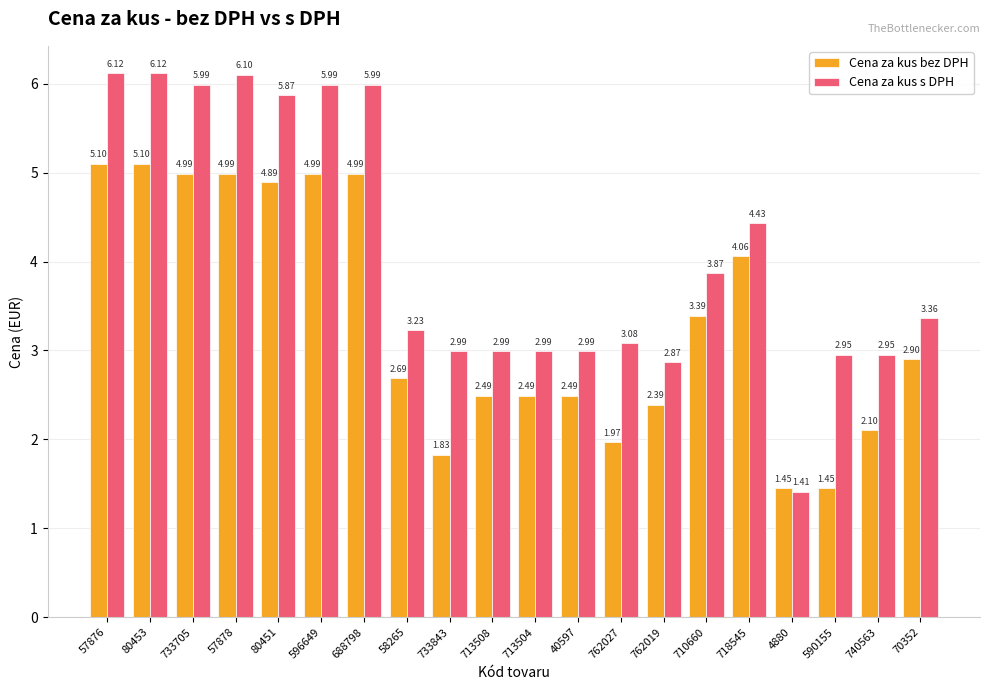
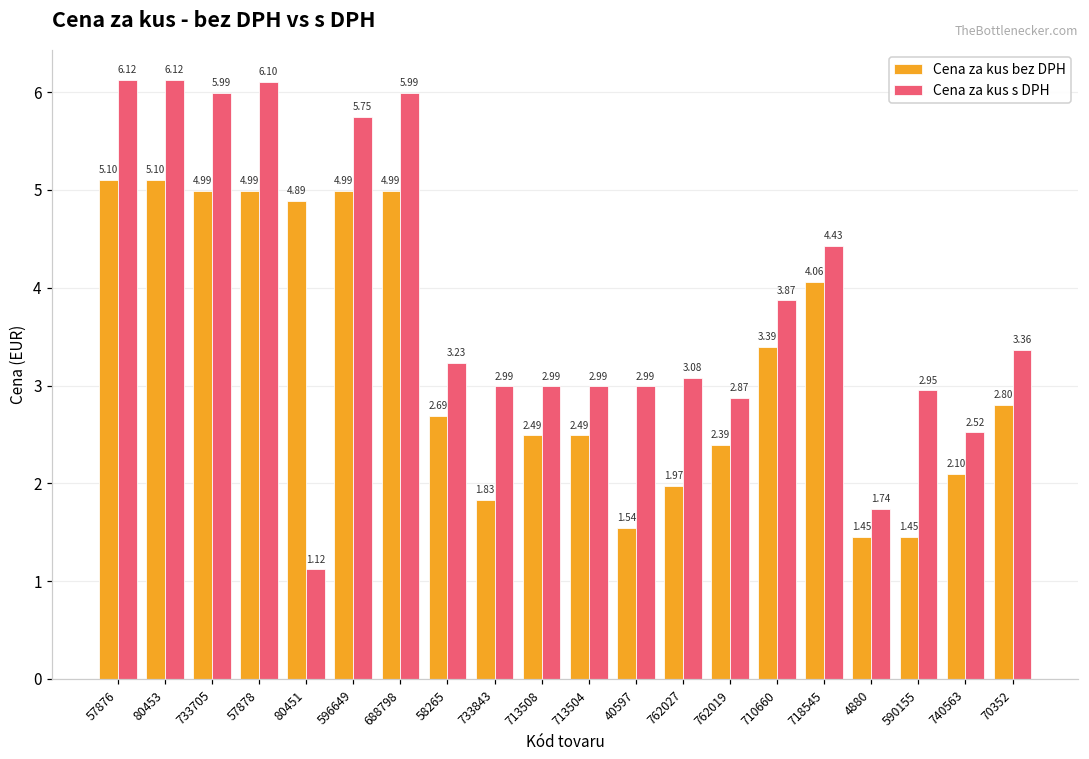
  {
    "Cena za kus bez DPH": {
      "57876": 5.10,
      "80453": 5.10,
      "733705": 4.99,
      "57878": 4.99,
      "80451": 4.89,
      "596649": 4.99,
      "688798": 4.99,
      "58265": 2.69,
      "733843": 1.83,
      "713508": 2.49,
      "713504": 2.49,
-     "40597": 2.49,
+     "40597": 1.54,
      "762027": 1.97,
      "762019": 2.39,
      "710660": 3.39,
      "718545": 4.06,
      "4880": 1.45,
      "590155": 1.45,
      "740563": 2.10,
-     "70352": 2.90
+     "70352": 2.80
    },
    "Cena za kus s DPH": {
      "57876": 6.12,
      "80453": 6.12,
      "733705": 5.99,
      "57878": 6.10,
-     "80451": 5.87,
-     "596649": 5.99,
+     "80451": 1.12,
+     "596649": 5.75,
      "688798": 5.99,
      "58265": 3.23,
      "733843": 2.99,
      "713508": 2.99,
      "713504": 2.99,
      "40597": 2.99,
      "762027": 3.08,
      "762019": 2.87,
      "710660": 3.87,
      "718545": 4.43,
-     "4880": 1.41,
+     "4880": 1.74,
      "590155": 2.95,
-     "740563": 2.95,
+     "740563": 2.52,
      "70352": 3.36
    }
  }
